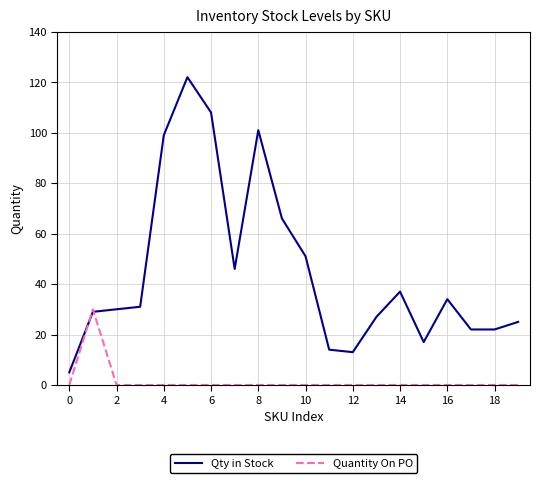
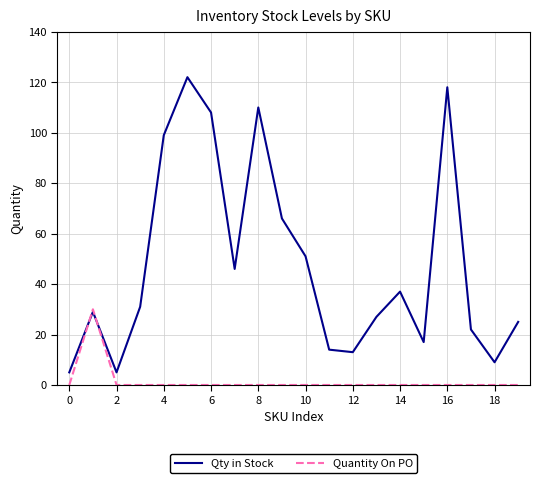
  {
    "Qty in Stock": {
      "0": 5,
-     "2": 30,
+     "2": 5,
      "4": 99,
      "6": 108,
-     "8": 101,
+     "8": 110,
      "10": 51,
      "12": 13,
      "14": 37,
-     "16": 34,
-     "18": 22
+     "16": 118,
+     "18": 9
    },
    "Quantity On PO": {
      "0": 0,
      "2": 0,
      "4": 0,
      "6": 0,
      "8": 0,
      "10": 0,
      "12": 0,
      "14": 0,
      "16": 0,
      "18": 0
    }
  }
